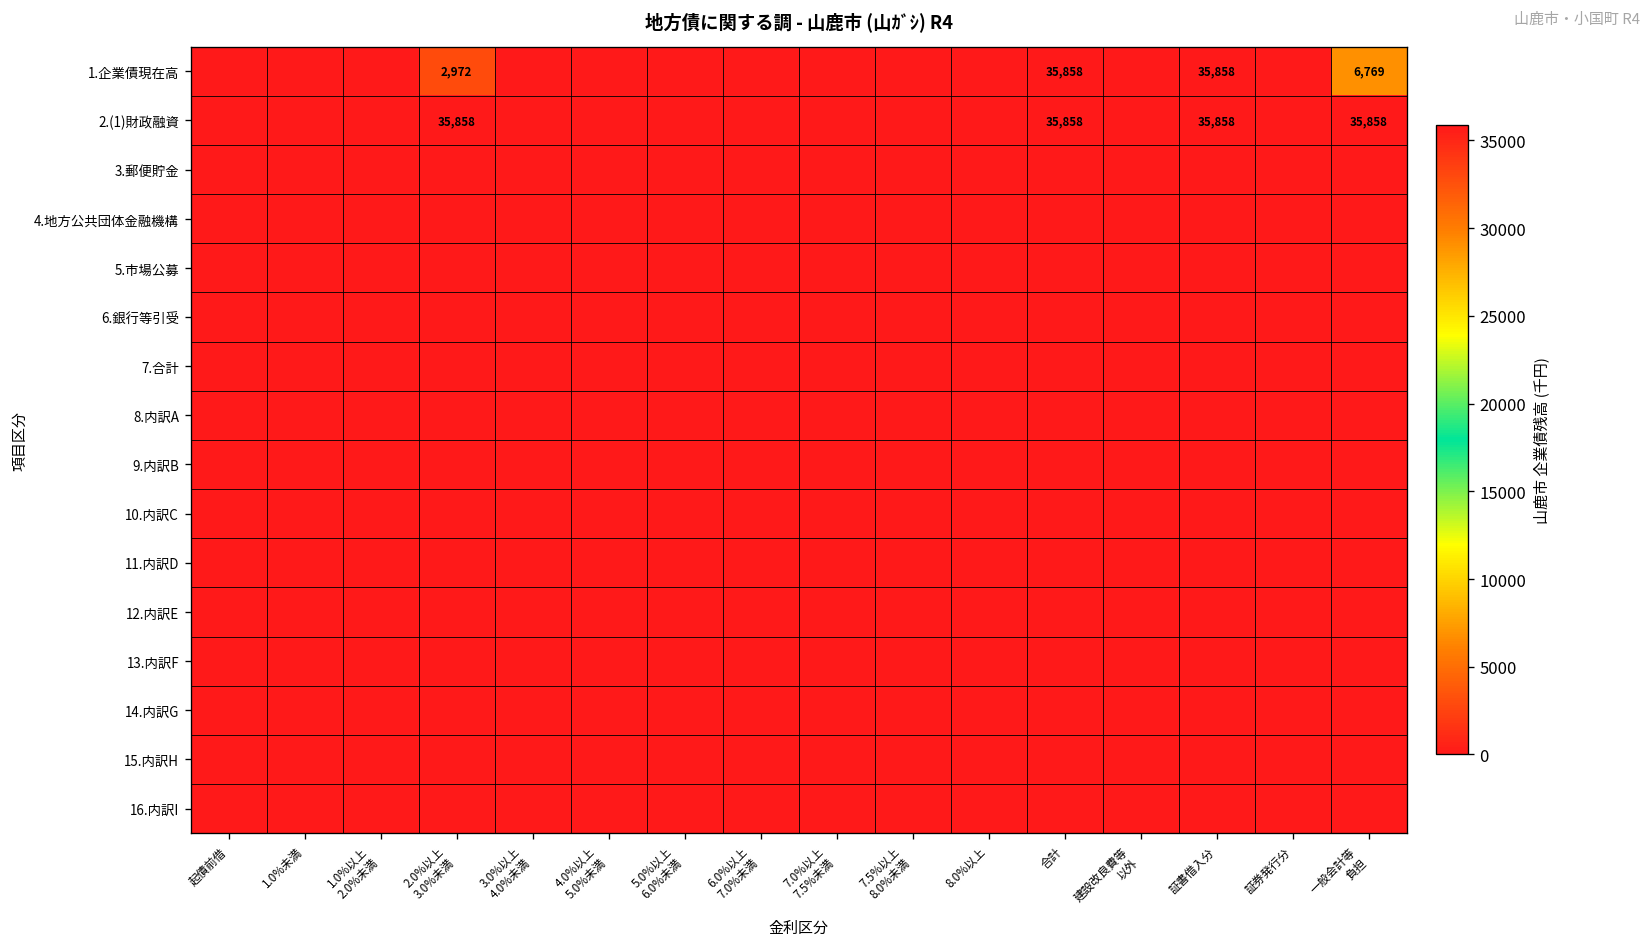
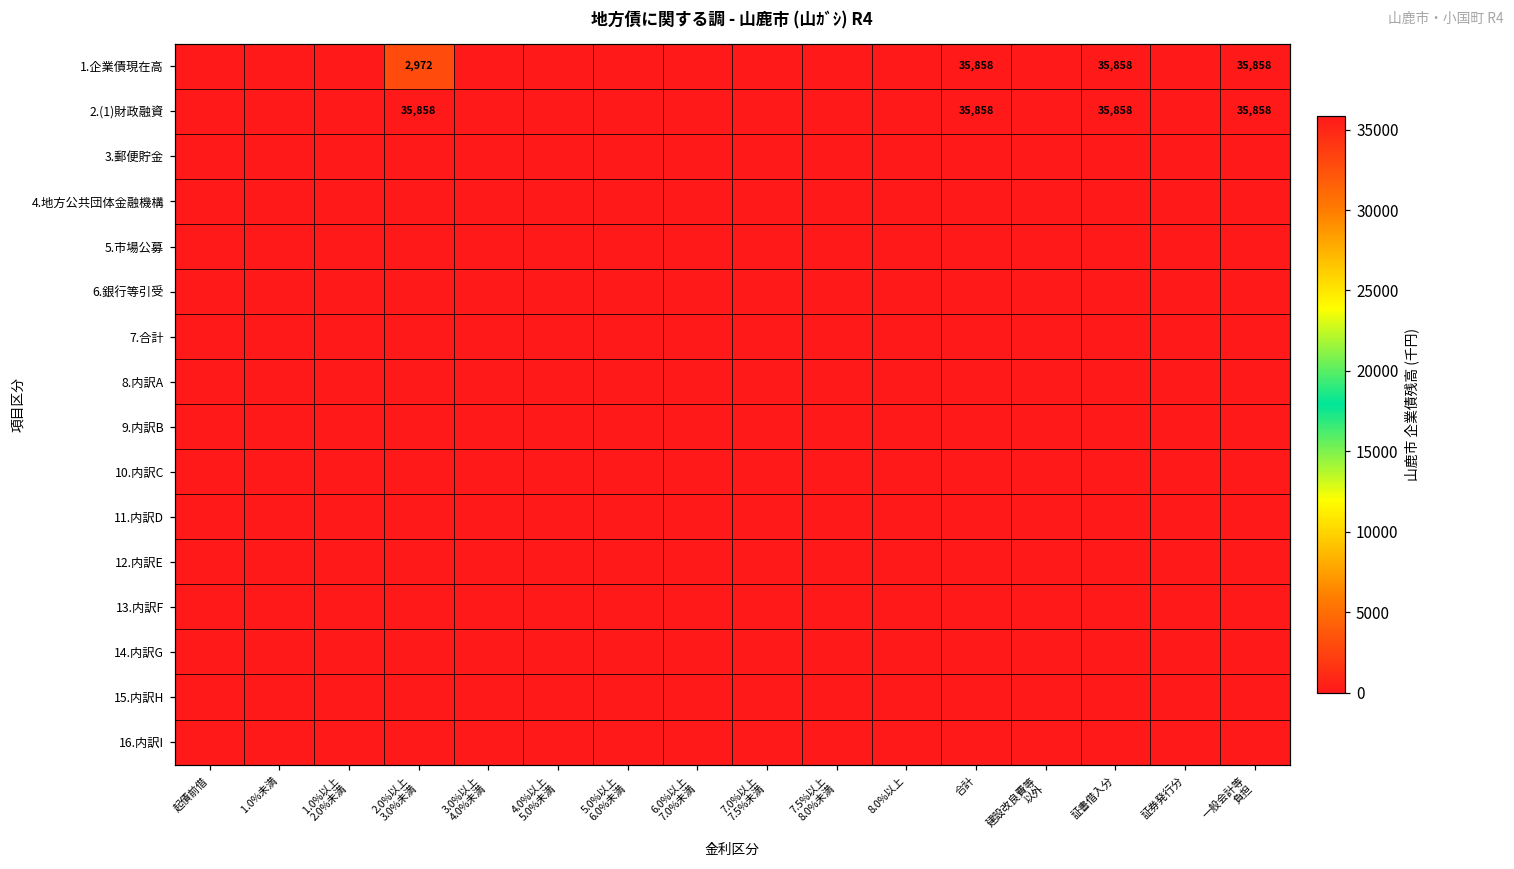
  {
    "1.企業債現在高": {
      "2.0%以上 3.0%未満": "2,972",
      "合計": "35,858",
      "証書借入分": "35,858",
-     "一般会計等 負担": "6,769"
+     "一般会計等 負担": "35,858"
    },
    "2.(1)財政融資": {
      "2.0%以上 3.0%未満": "35,858",
      "合計": "35,858",
      "証書借入分": "35,858",
      "一般会計等 負担": "35,858"
    }
  }
